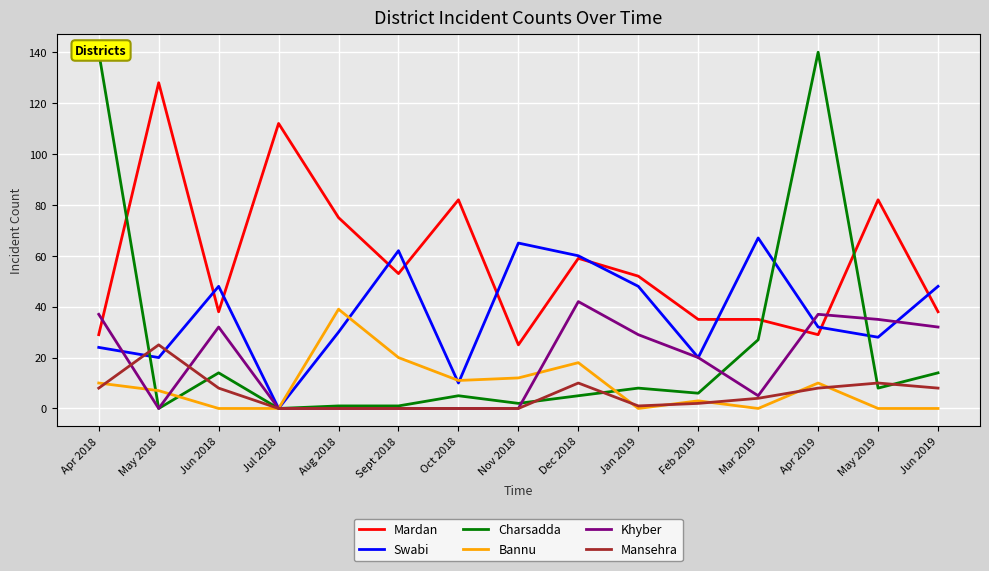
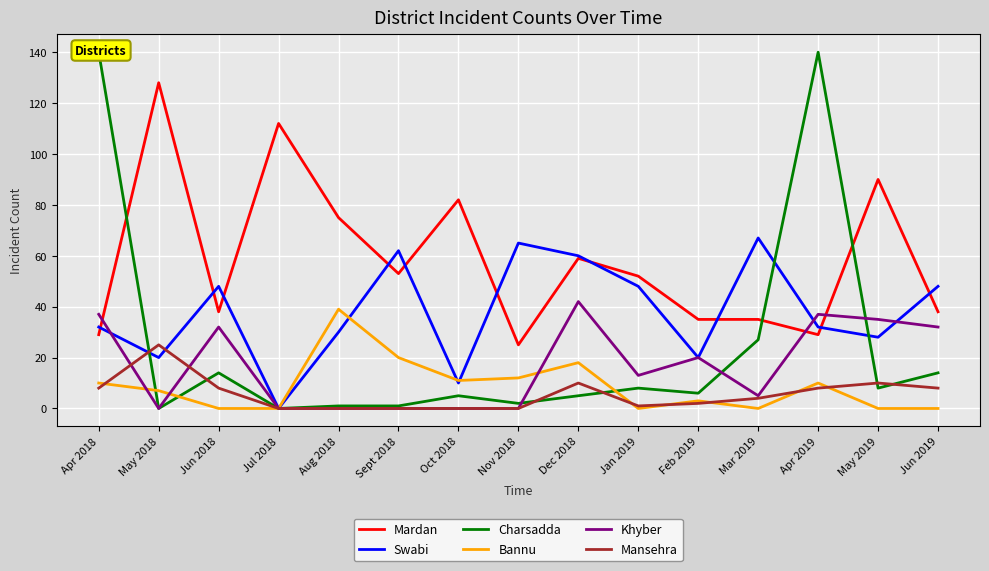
  {
    "Mardan": {
      "Apr 2018": 29,
      "May 2018": 128,
      "Jun 2018": 38,
      "Jul 2018": 112,
      "Aug 2018": 75,
      "Sept 2018": 53,
      "Oct 2018": 82,
      "Nov 2018": 25,
      "Jan 2019": 52,
      "Feb 2019": 35,
      "Mar 2019": 35,
      "Apr 2019": 29,
-     "May 2019": 82,
+     "May 2019": 90,
      "Jun 2019": 38
    },
    "Swabi": {
-     "Apr 2018": 24,
+     "Apr 2018": 32,
      "May 2018": 20,
      "Jun 2018": 48,
      "Aug 2018": 30,
      "Sept 2018": 62,
      "Nov 2018": 65,
      "Jan 2019": 48,
      "Mar 2019": 67,
      "Apr 2019": 32,
      "May 2019": 28,
      "Jun 2019": 48
    },
    "Charsadda": {
      "Jun 2018": 14,
      "Aug 2018": 1,
      "Sept 2018": 1,
      "Oct 2018": 5,
      "Nov 2018": 2,
      "Dec 2018": 5,
      "Jan 2019": 8,
      "Feb 2019": 6,
      "Mar 2019": 27,
      "Apr 2019": 140,
      "May 2019": 8,
      "Jun 2019": 14
    },
    "Bannu": {
      "Apr 2018": 10,
      "May 2018": 7,
      "Jun 2018": 0,
      "Aug 2018": 39,
      "Sept 2018": 20,
      "Nov 2018": 12,
      "Dec 2018": 18,
      "Jan 2019": 0,
      "Mar 2019": 0,
      "Apr 2019": 10,
      "May 2019": 0,
      "Jun 2019": 0
    },
    "Khyber": {
      "Apr 2018": 37,
      "Jun 2018": 32,
      "Dec 2018": 42,
-     "Jan 2019": 29,
+     "Jan 2019": 13,
      "Apr 2019": 37,
      "May 2019": 35,
      "Jun 2019": 32
    },
    "Mansehra": {
      "Apr 2018": 8,
      "May 2018": 25,
      "Jun 2018": 8,
      "Dec 2018": 10,
      "Jan 2019": 1,
      "Apr 2019": 8,
      "May 2019": 10,
      "Jun 2019": 8
    }
  }
